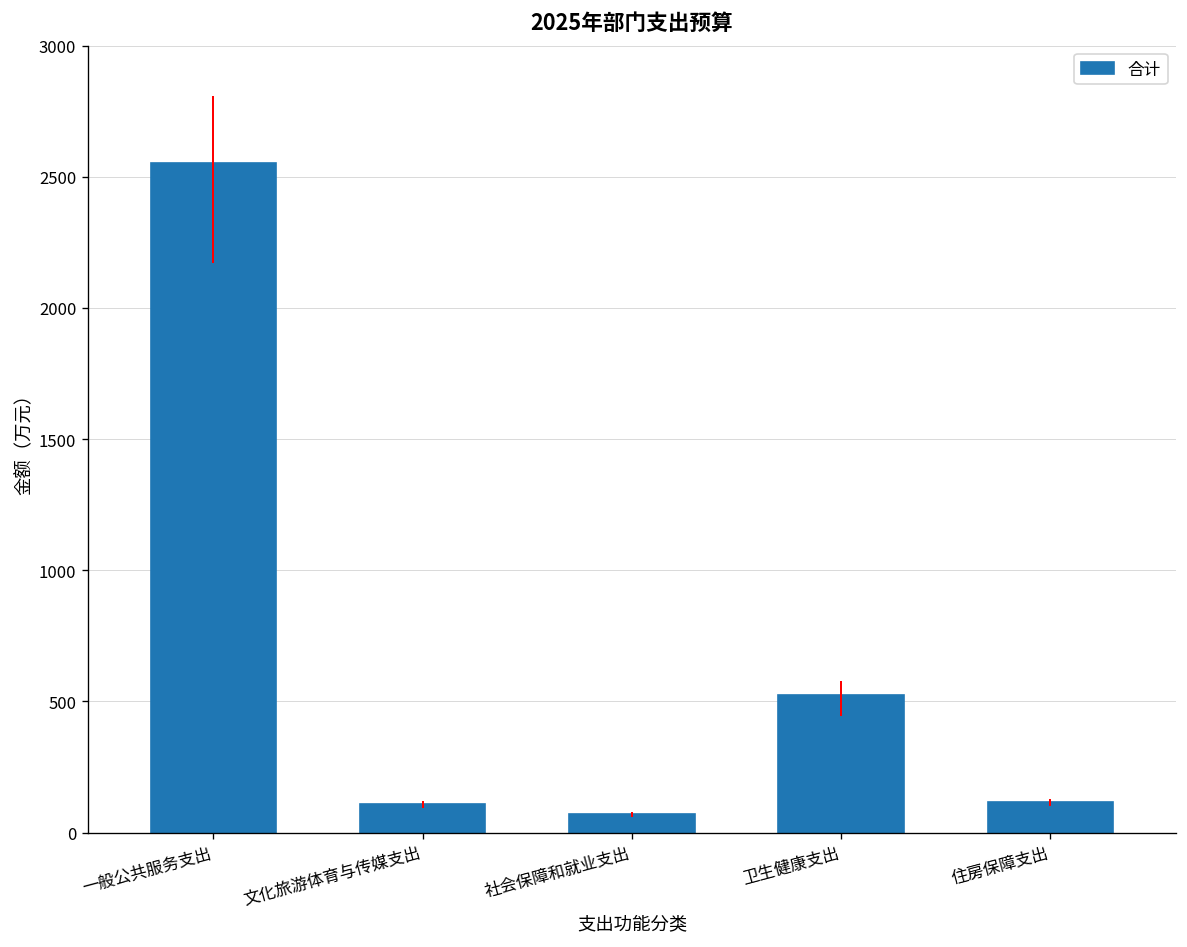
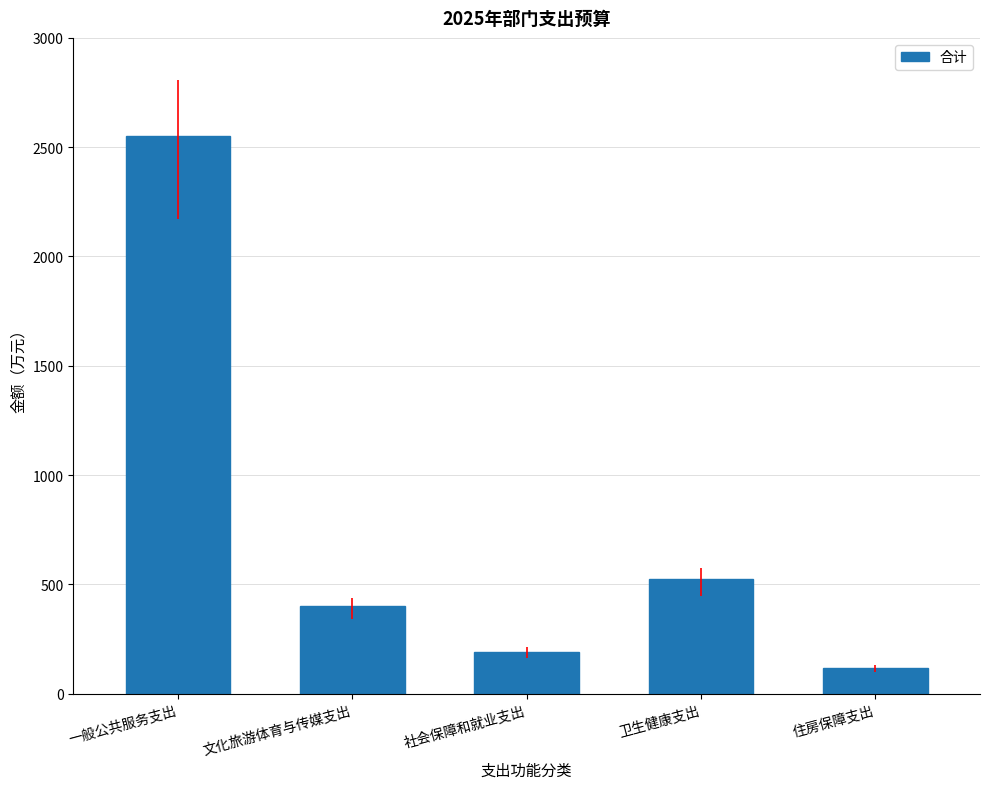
  {
    "一般公共服务支出": 2550,
-   "文化旅游体育与传媒支出": 110,
-   "社会保障和就业支出": 70,
+   "文化旅游体育与传媒支出": 400,
+   "社会保障和就业支出": 190,
    "卫生健康支出": 520,
    "住房保障支出": 120
  }
